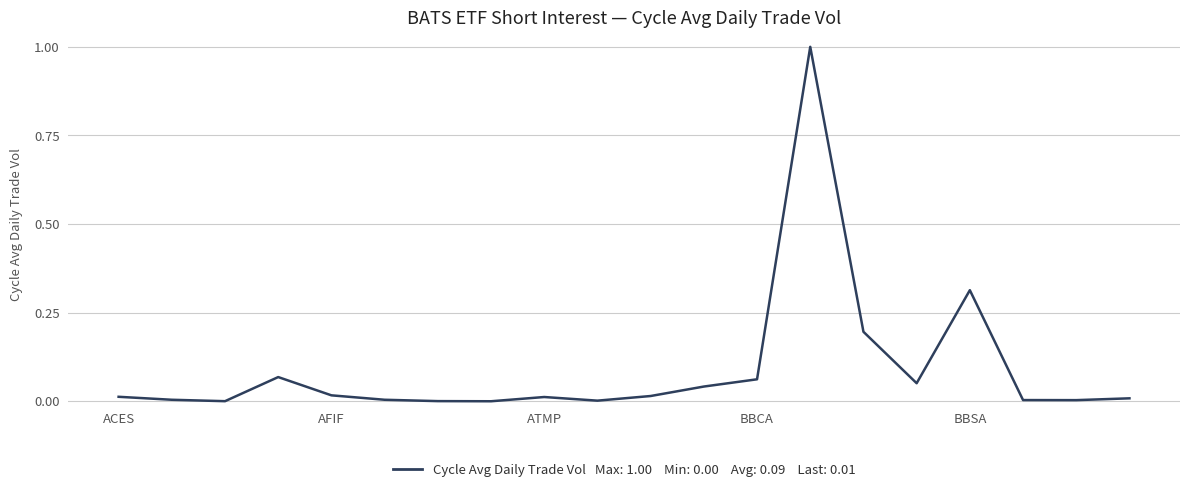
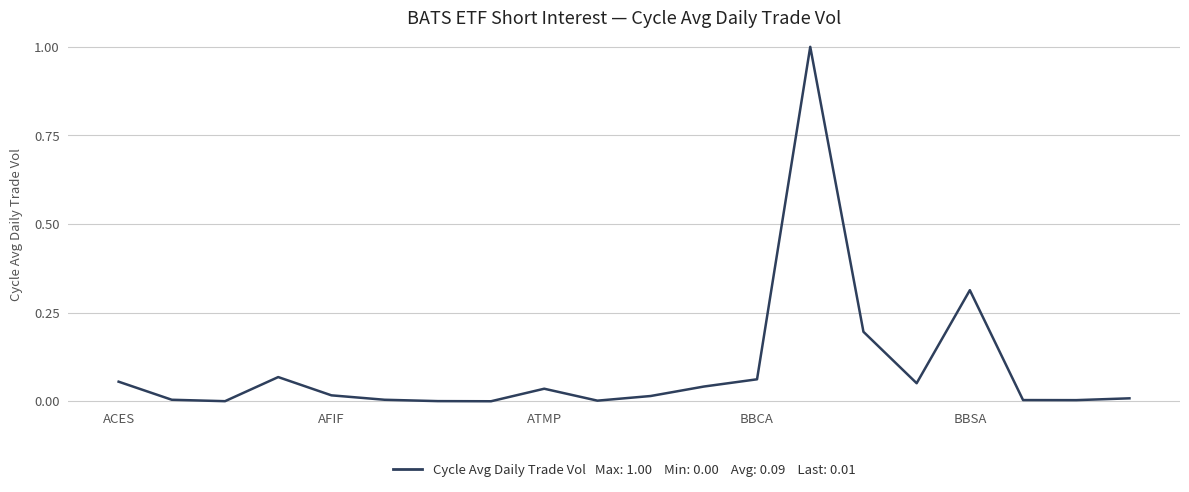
  {
-   "ACES": 0.01,
+   "ACES": 0.06,
    "AFIF": 0.02,
-   "ATMP": 0.01,
+   "ATMP": 0.04,
    "BBCA": 0.06,
    "BBSA": 0.31
  }
